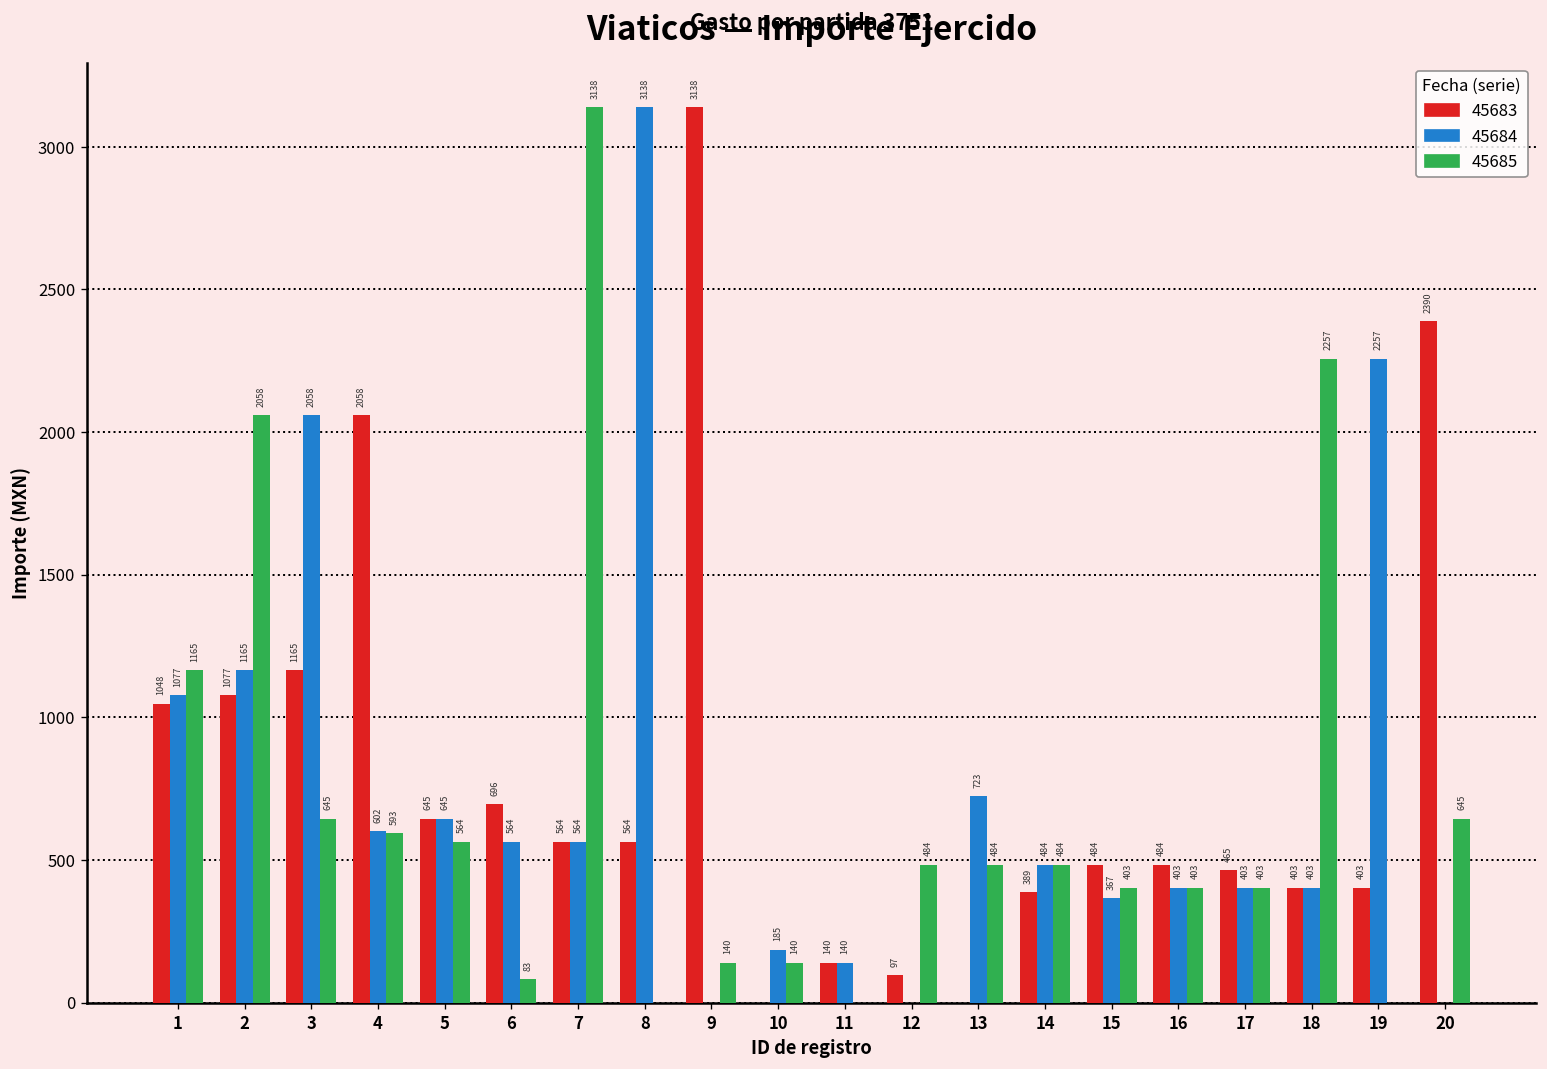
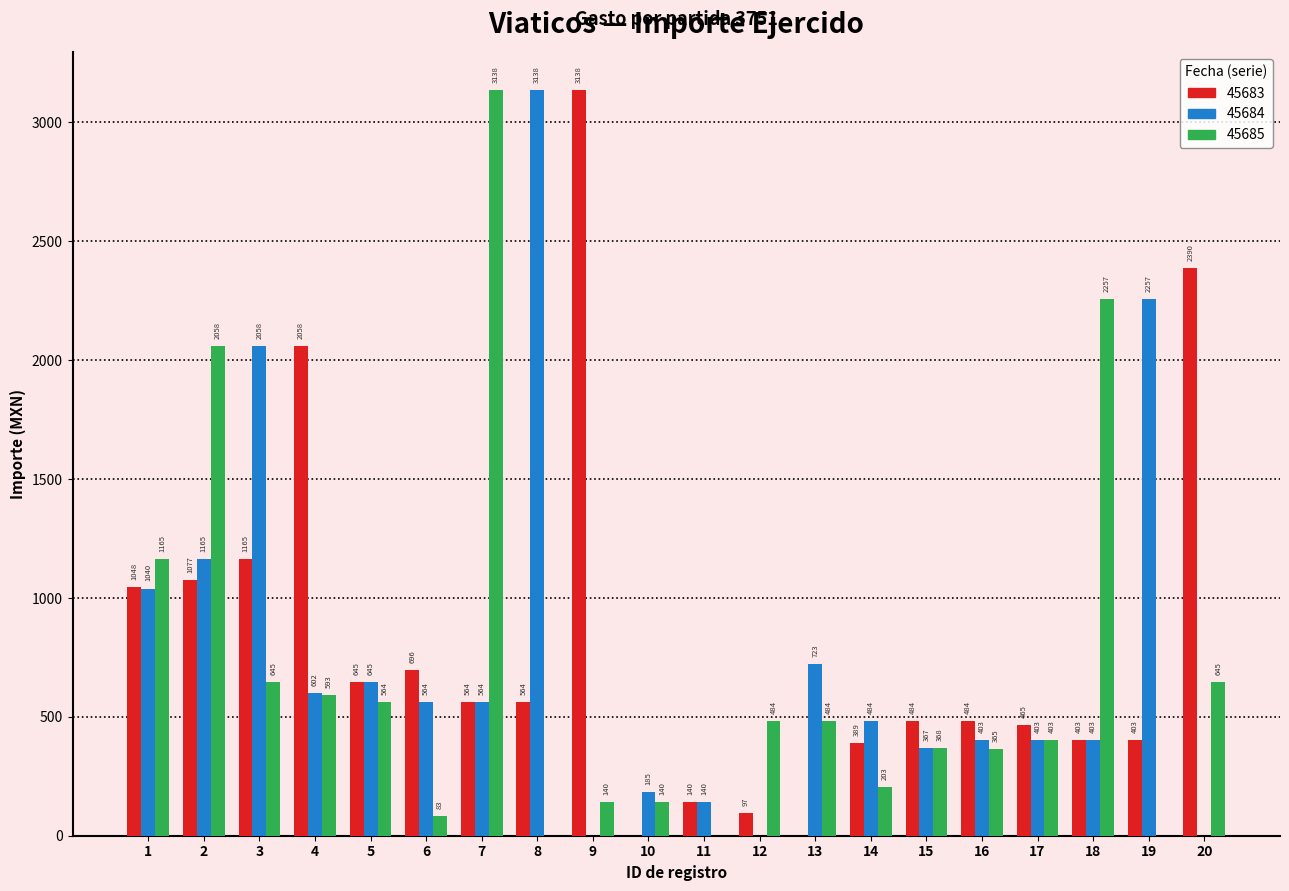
  {
    "45683": {
      "1": 1048,
      "2": 1077,
      "3": 1165,
      "4": 2058,
      "5": 645,
      "6": 696,
      "7": 564,
      "8": 564,
      "9": 3138,
      "11": 140,
      "12": 97,
      "14": 389,
      "15": 484,
      "16": 484,
      "17": 465,
      "18": 403,
      "19": 403,
      "20": 2390
    },
    "45684": {
-     "1": 1077,
+     "1": 1040,
      "2": 1165,
      "3": 2058,
      "4": 602,
      "5": 645,
      "6": 564,
      "7": 564,
      "8": 3138,
      "10": 185,
      "11": 140,
      "13": 723,
      "14": 484,
      "15": 367,
      "16": 403,
      "17": 403,
      "18": 403,
      "19": 2257
    },
    "45685": {
      "1": 1165,
      "2": 2058,
      "3": 645,
      "4": 593,
      "5": 564,
      "6": 83,
      "7": 3138,
      "9": 140,
      "10": 140,
      "12": 484,
      "13": 484,
-     "14": 484,
-     "15": 403,
-     "16": 403,
+     "14": 203,
+     "15": 368,
+     "16": 365,
      "17": 403,
      "18": 2257,
      "20": 645
    }
  }
